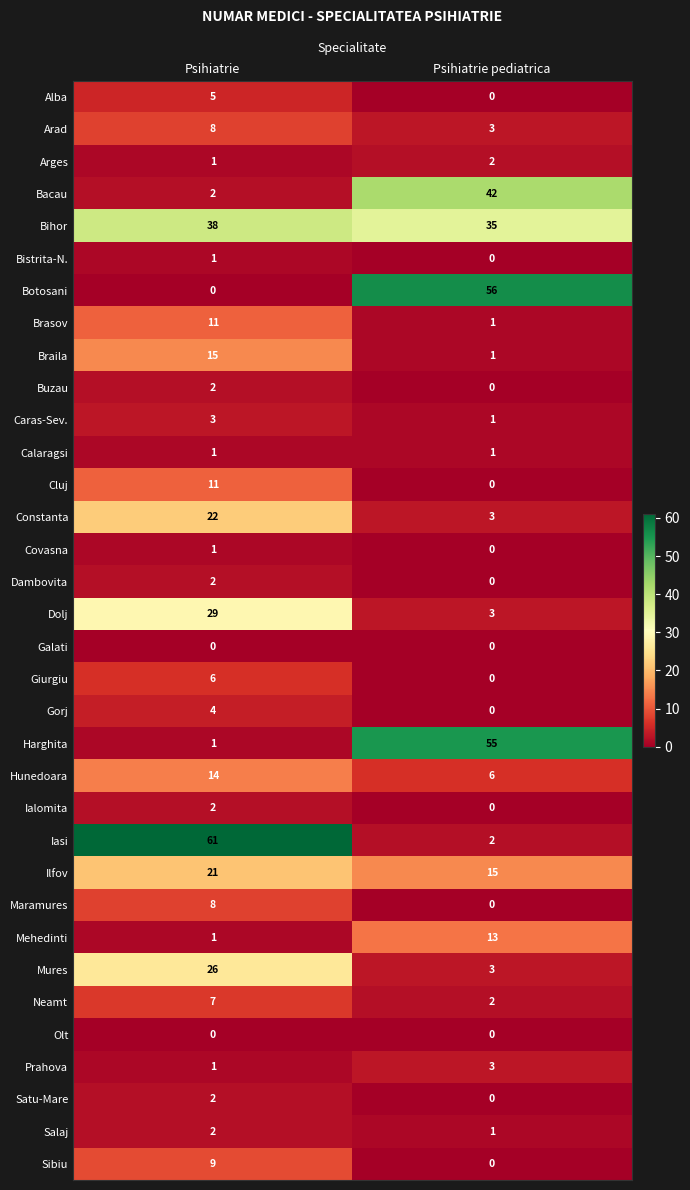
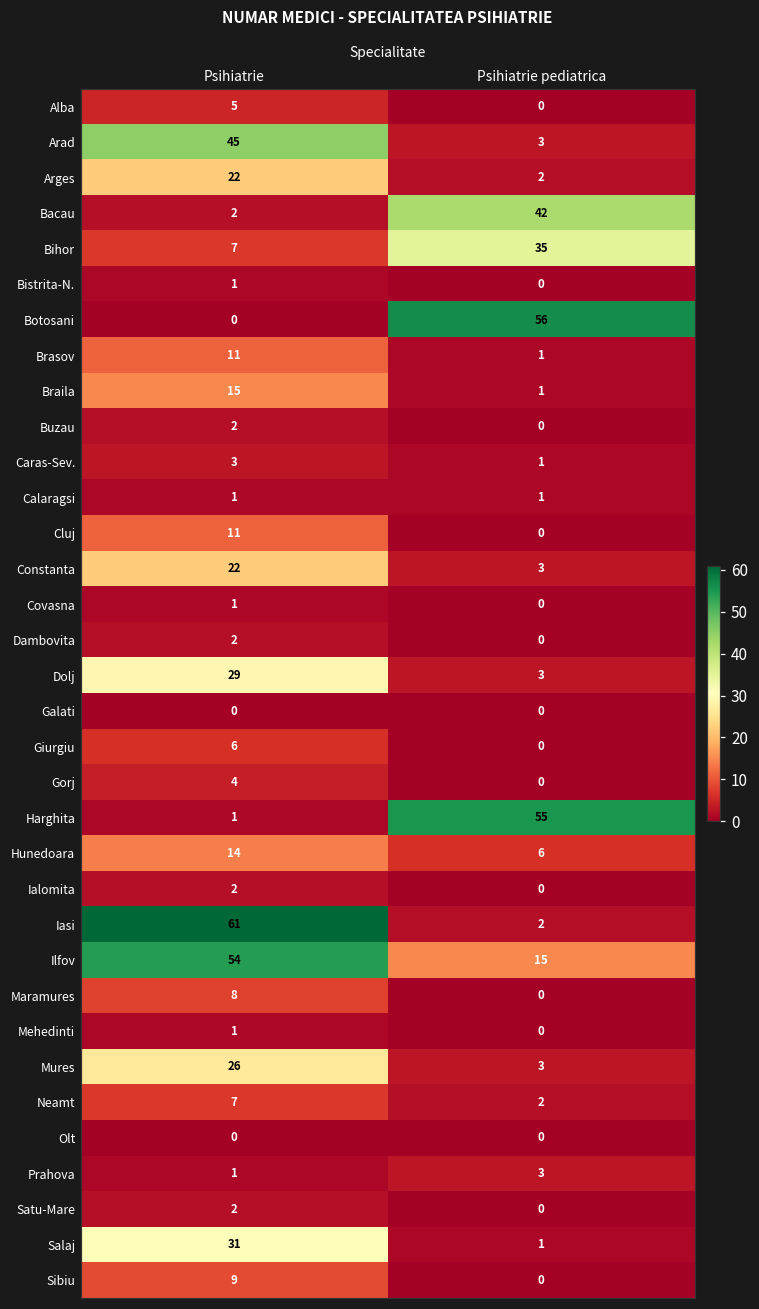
  {
    "Alba": {
      "Psihiatrie": 5,
      "Psihiatrie pediatrica": 0
    },
    "Arad": {
-     "Psihiatrie": 8,
+     "Psihiatrie": 45,
      "Psihiatrie pediatrica": 3
    },
    "Arges": {
-     "Psihiatrie": 1,
+     "Psihiatrie": 22,
      "Psihiatrie pediatrica": 2
    },
    "Bacau": {
      "Psihiatrie": 2,
      "Psihiatrie pediatrica": 42
    },
    "Bihor": {
-     "Psihiatrie": 38,
+     "Psihiatrie": 7,
      "Psihiatrie pediatrica": 35
    },
    "Bistrita-N.": {
      "Psihiatrie": 1,
      "Psihiatrie pediatrica": 0
    },
    "Botosani": {
      "Psihiatrie": 0,
      "Psihiatrie pediatrica": 56
    },
    "Brasov": {
      "Psihiatrie": 11,
      "Psihiatrie pediatrica": 1
    },
    "Braila": {
      "Psihiatrie": 15,
      "Psihiatrie pediatrica": 1
    },
    "Buzau": {
      "Psihiatrie": 2,
      "Psihiatrie pediatrica": 0
    },
    "Caras-Sev.": {
      "Psihiatrie": 3,
      "Psihiatrie pediatrica": 1
    },
    "Calaragsi": {
      "Psihiatrie": 1,
      "Psihiatrie pediatrica": 1
    },
    "Cluj": {
      "Psihiatrie": 11,
      "Psihiatrie pediatrica": 0
    },
    "Constanta": {
      "Psihiatrie": 22,
      "Psihiatrie pediatrica": 3
    },
    "Covasna": {
      "Psihiatrie": 1,
      "Psihiatrie pediatrica": 0
    },
    "Dambovita": {
      "Psihiatrie": 2,
      "Psihiatrie pediatrica": 0
    },
    "Dolj": {
      "Psihiatrie": 29,
      "Psihiatrie pediatrica": 3
    },
    "Galati": {
      "Psihiatrie": 0,
      "Psihiatrie pediatrica": 0
    },
    "Giurgiu": {
      "Psihiatrie": 6,
      "Psihiatrie pediatrica": 0
    },
    "Gorj": {
      "Psihiatrie": 4,
      "Psihiatrie pediatrica": 0
    },
    "Harghita": {
      "Psihiatrie": 1,
      "Psihiatrie pediatrica": 55
    },
    "Hunedoara": {
      "Psihiatrie": 14,
      "Psihiatrie pediatrica": 6
    },
    "Ialomita": {
      "Psihiatrie": 2,
      "Psihiatrie pediatrica": 0
    },
    "Iasi": {
      "Psihiatrie": 61,
      "Psihiatrie pediatrica": 2
    },
    "Ilfov": {
-     "Psihiatrie": 21,
+     "Psihiatrie": 54,
      "Psihiatrie pediatrica": 15
    },
    "Maramures": {
      "Psihiatrie": 8,
      "Psihiatrie pediatrica": 0
    },
    "Mehedinti": {
      "Psihiatrie": 1,
-     "Psihiatrie pediatrica": 13
+     "Psihiatrie pediatrica": 0
    },
    "Mures": {
      "Psihiatrie": 26,
      "Psihiatrie pediatrica": 3
    },
    "Neamt": {
      "Psihiatrie": 7,
      "Psihiatrie pediatrica": 2
    },
    "Olt": {
      "Psihiatrie": 0,
      "Psihiatrie pediatrica": 0
    },
    "Prahova": {
      "Psihiatrie": 1,
      "Psihiatrie pediatrica": 3
    },
    "Satu-Mare": {
      "Psihiatrie": 2,
      "Psihiatrie pediatrica": 0
    },
    "Salaj": {
-     "Psihiatrie": 2,
+     "Psihiatrie": 31,
      "Psihiatrie pediatrica": 1
    },
    "Sibiu": {
      "Psihiatrie": 9,
      "Psihiatrie pediatrica": 0
    }
  }
